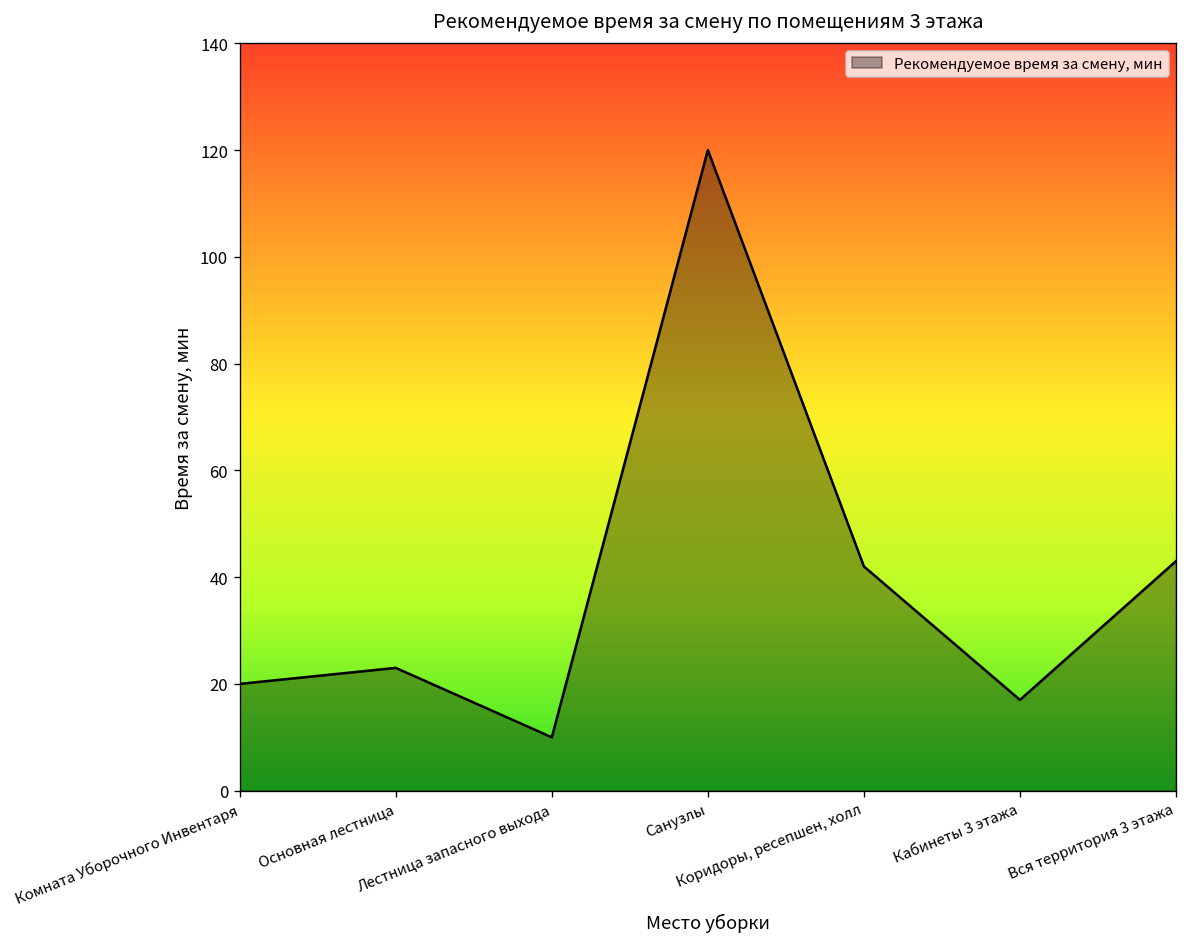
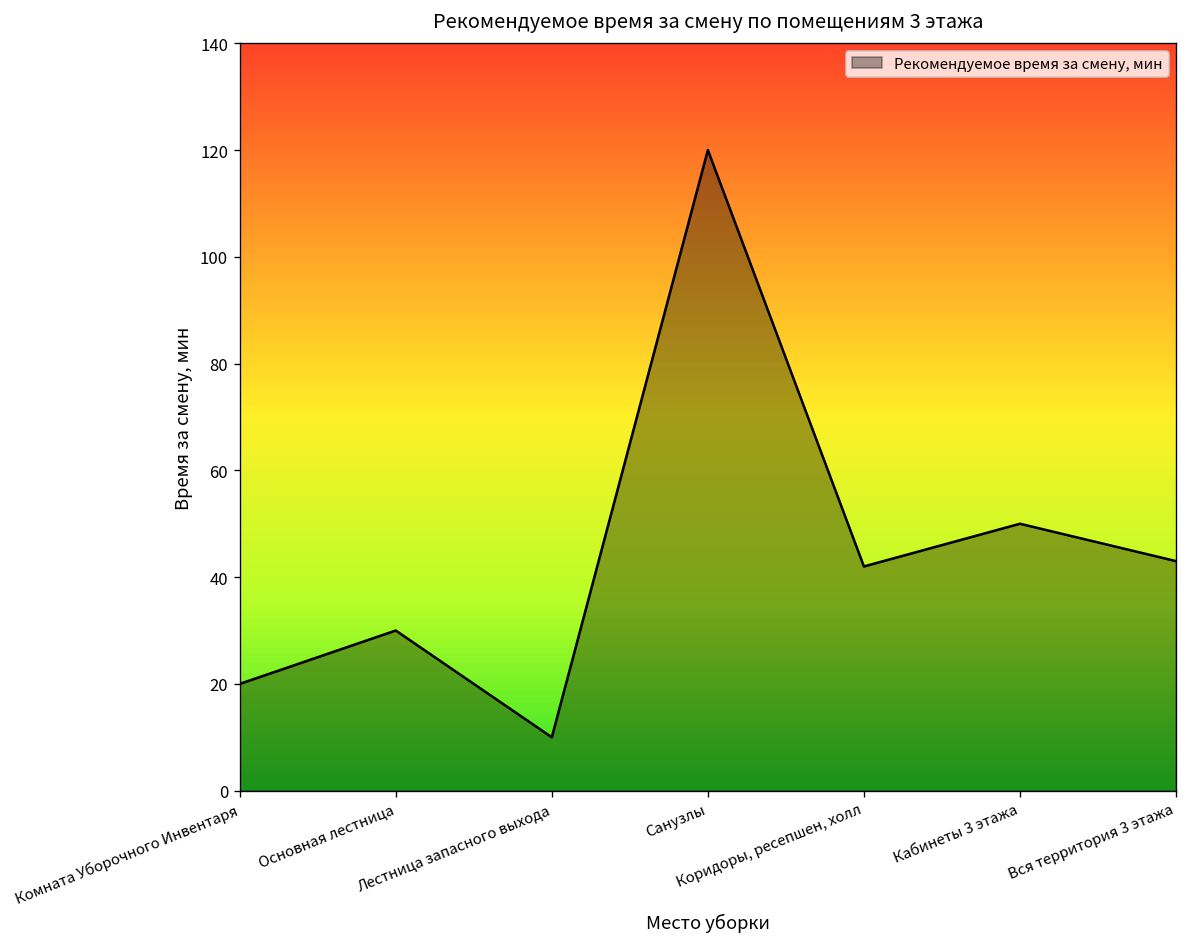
  {
    "Комната Уборочного Инвентаря": 20,
-   "Основная лестница": 23,
+   "Основная лестница": 30,
    "Лестница запасного выхода": 10,
    "Санузлы": 120,
    "Коридоры, ресепшен, холл": 42,
-   "Кабинеты 3 этажа": 17,
+   "Кабинеты 3 этажа": 50,
    "Вся территория 3 этажа": 43
  }
